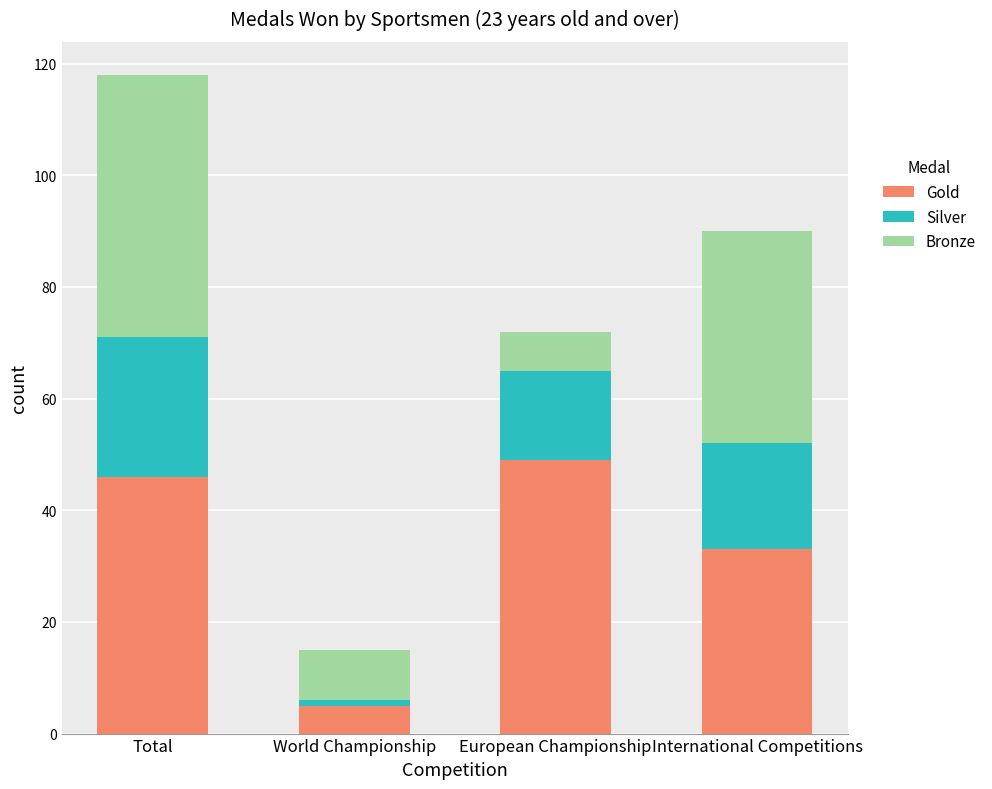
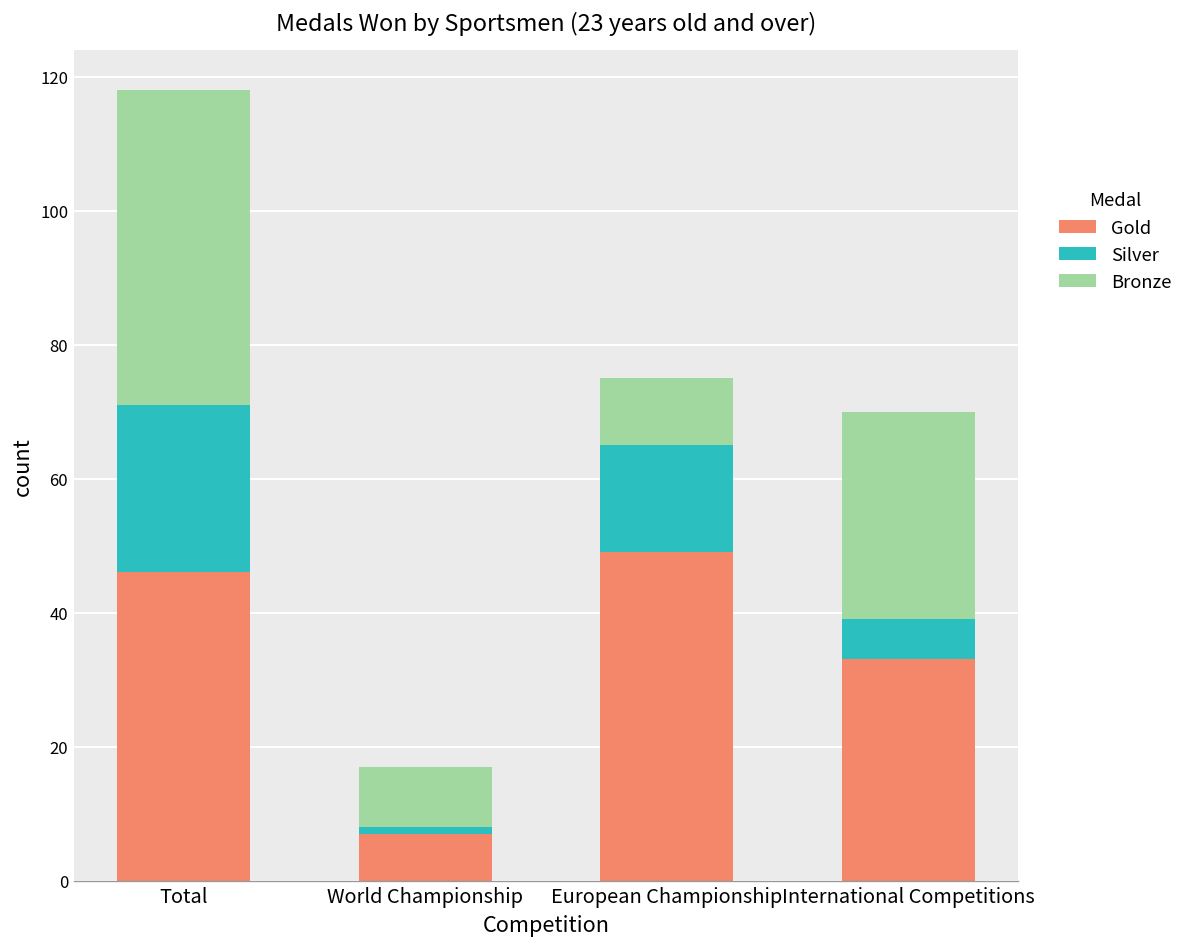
  {
    "Gold": {
      "Total": 46,
-     "World Championship": 5,
+     "World Championship": 7,
      "European Championship": 49,
      "International Competitions": 33
    },
    "Silver": {
      "Total": 25,
      "World Championship": 1,
      "European Championship": 16,
-     "International Competitions": 19
+     "International Competitions": 6
    },
    "Bronze": {
      "Total": 47,
      "World Championship": 9,
-     "European Championship": 7,
-     "International Competitions": 38
+     "European Championship": 10,
+     "International Competitions": 31
    }
  }
